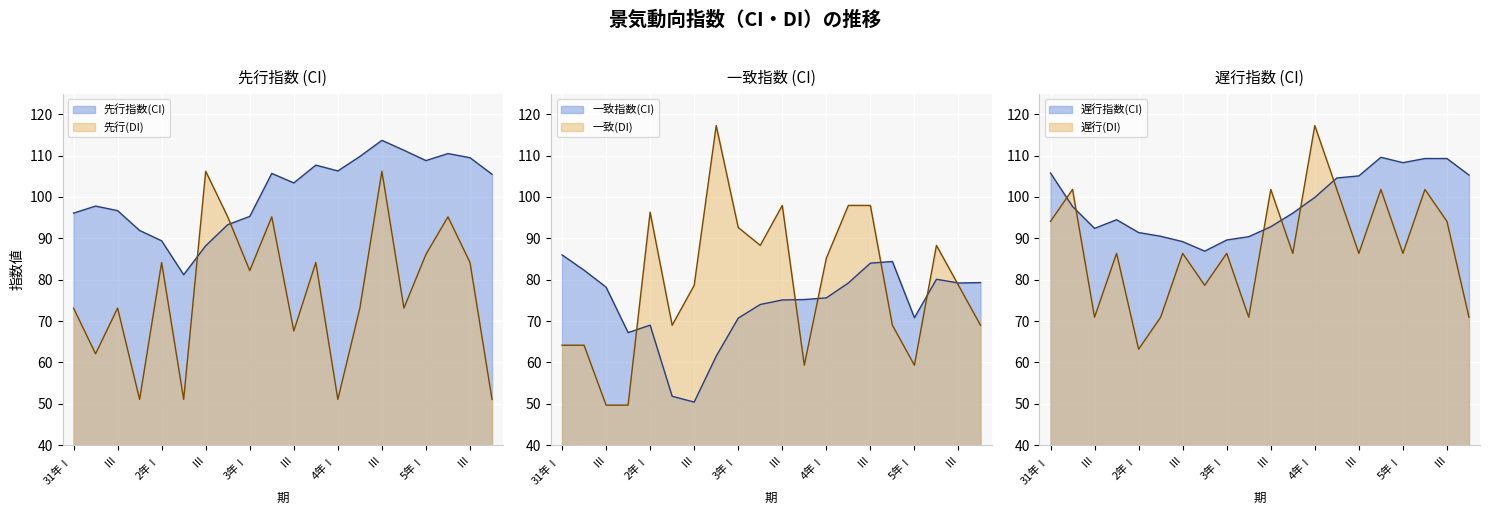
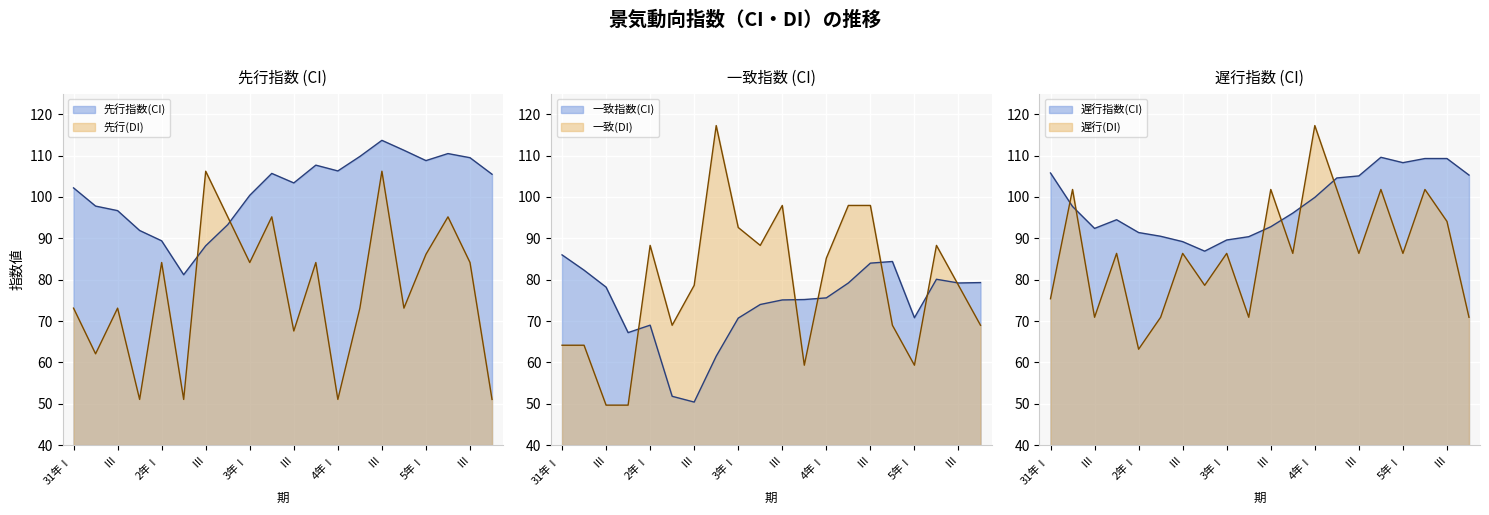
  {
    "先行指数 (CI)": {
      "先行指数(CI)": {
-       "31年Ⅰ": 96,
+       "31年Ⅰ": 102,
        "2年Ⅰ": 89,
-       "3年Ⅰ": 95,
+       "3年Ⅰ": 100,
        "4年Ⅰ": 106,
        "5年Ⅰ": 109
      },
      "先行(DI)": {
        "31年Ⅰ": 73,
        "2年Ⅰ": 84,
-       "3年Ⅰ": 82,
+       "3年Ⅰ": 84,
        "4年Ⅰ": 51,
        "5年Ⅰ": 86
      }
    },
    "一致指数 (CI)": {
      "一致指数(CI)": {
        "31年Ⅰ": 86,
        "2年Ⅰ": 69,
        "3年Ⅰ": 71,
        "4年Ⅰ": 76,
        "5年Ⅰ": 71
      },
      "一致(DI)": {
        "31年Ⅰ": 64,
-       "2年Ⅰ": 96,
+       "2年Ⅰ": 88,
        "3年Ⅰ": 93,
        "4年Ⅰ": 85,
        "5年Ⅰ": 59
      }
    },
    "遅行指数 (CI)": {
      "遅行指数(CI)": {
        "31年Ⅰ": 106,
        "2年Ⅰ": 91,
        "3年Ⅰ": 90,
        "4年Ⅰ": 100,
        "5年Ⅰ": 108
      },
      "遅行(DI)": {
-       "31年Ⅰ": 94,
+       "31年Ⅰ": 75,
        "2年Ⅰ": 63,
        "3年Ⅰ": 86,
        "4年Ⅰ": 117,
        "5年Ⅰ": 86
      }
    }
  }
